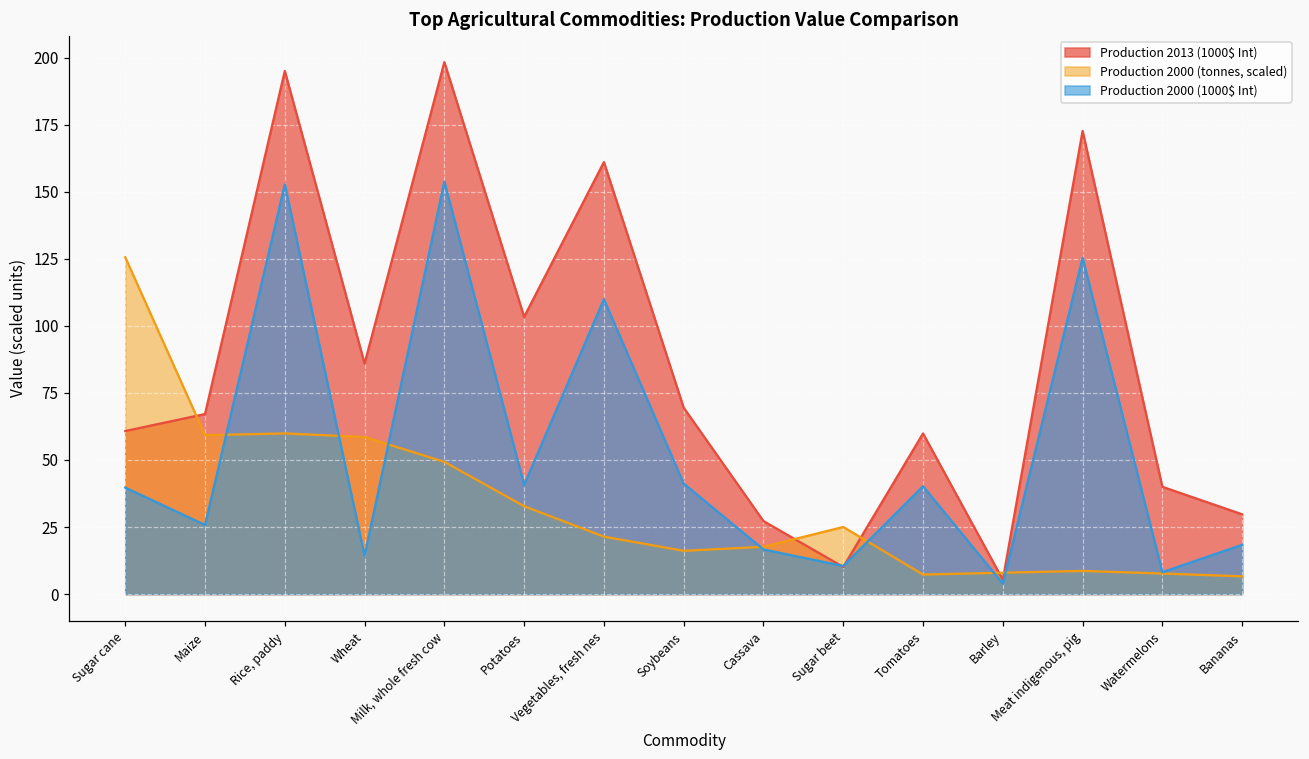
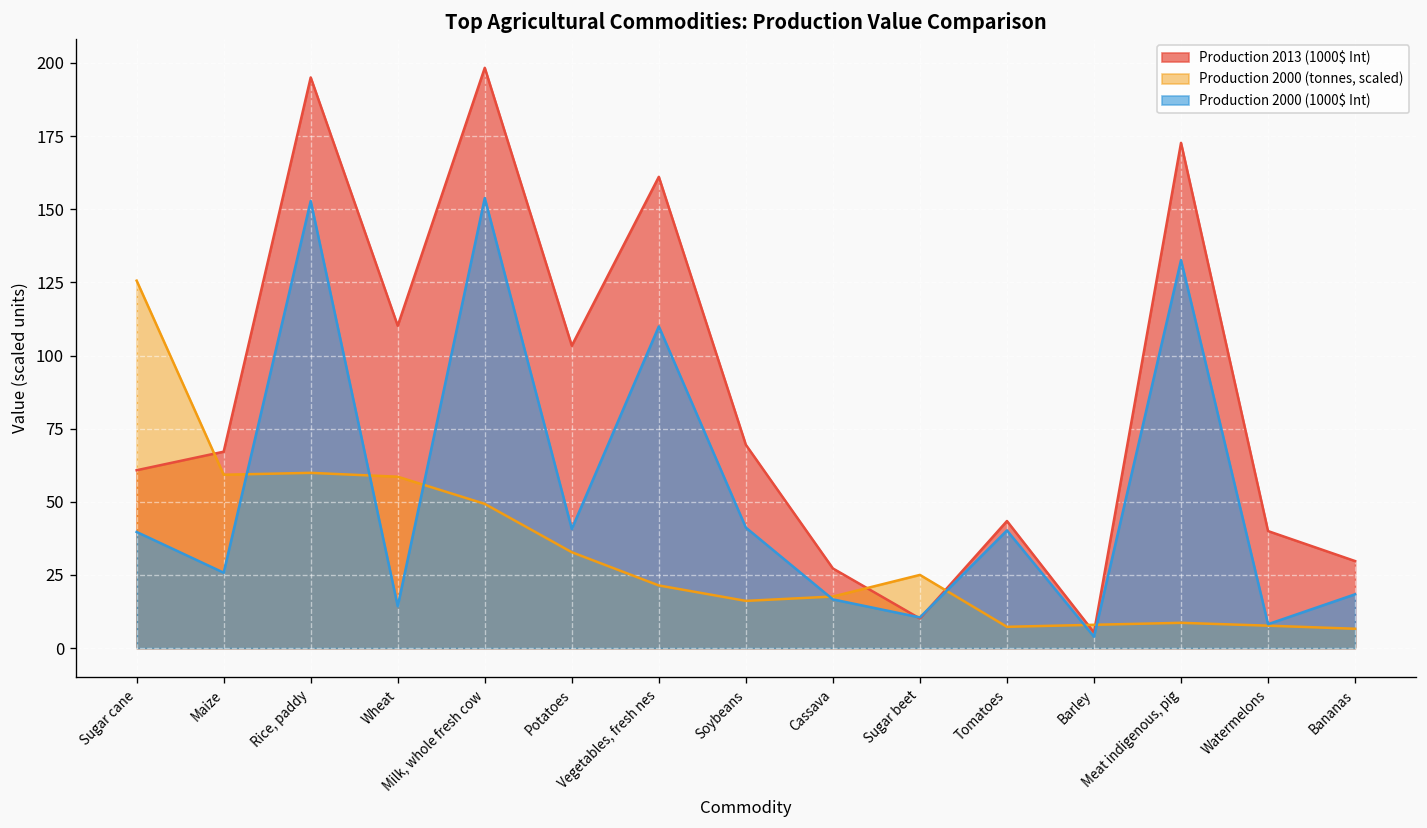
  {
    "Production 2013 (1000$ Int)": {
      "Sugar cane": 61,
      "Maize": 67,
      "Rice, paddy": 195,
-     "Wheat": 86,
+     "Wheat": 110,
      "Milk, whole fresh cow": 198,
      "Potatoes": 103,
      "Vegetables, fresh nes": 161,
      "Soybeans": 69,
      "Cassava": 27,
-     "Tomatoes": 60,
+     "Tomatoes": 43,
      "Barley": 5,
      "Meat indigenous, pig": 173,
      "Watermelons": 40,
      "Bananas": 30
    },
    "Production 2000 (tonnes, scaled)": {
      "Sugar cane": 126,
      "Maize": 59,
      "Rice, paddy": 60,
      "Wheat": 59,
      "Milk, whole fresh cow": 49,
      "Potatoes": 33,
      "Vegetables, fresh nes": 21,
      "Soybeans": 16,
      "Sugar beet": 25,
      "Tomatoes": 7,
      "Barley": 8,
      "Meat indigenous, pig": 9,
      "Bananas": 7
    },
    "Production 2000 (1000$ Int)": {
      "Sugar cane": 40,
      "Maize": 26,
      "Rice, paddy": 153,
      "Wheat": 14,
      "Milk, whole fresh cow": 154,
      "Potatoes": 41,
      "Vegetables, fresh nes": 110,
      "Soybeans": 41,
      "Tomatoes": 40,
      "Barley": 4,
-     "Meat indigenous, pig": 125,
+     "Meat indigenous, pig": 133,
      "Bananas": 18
    }
  }
